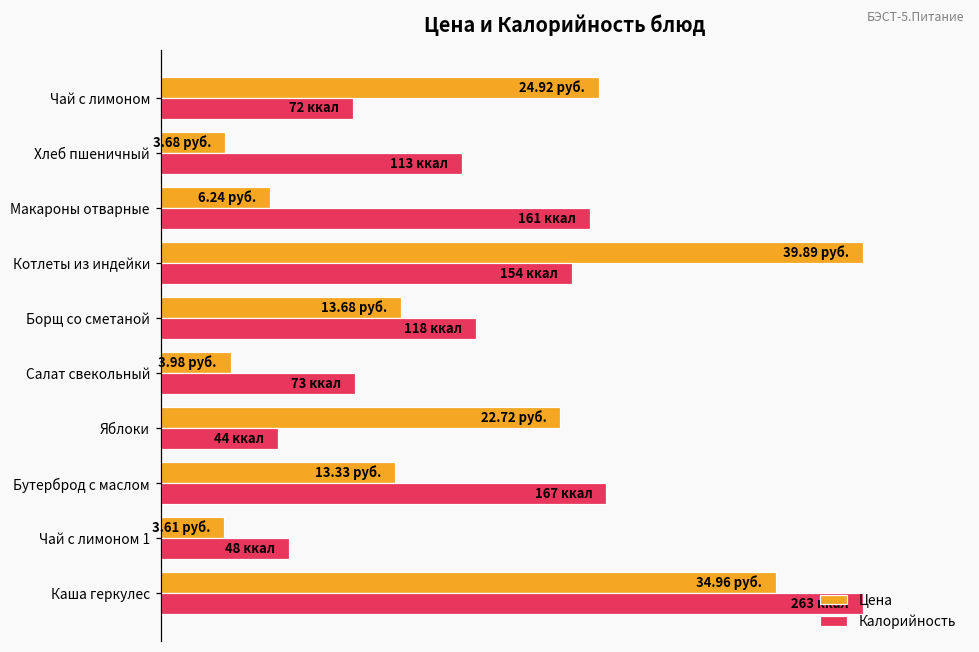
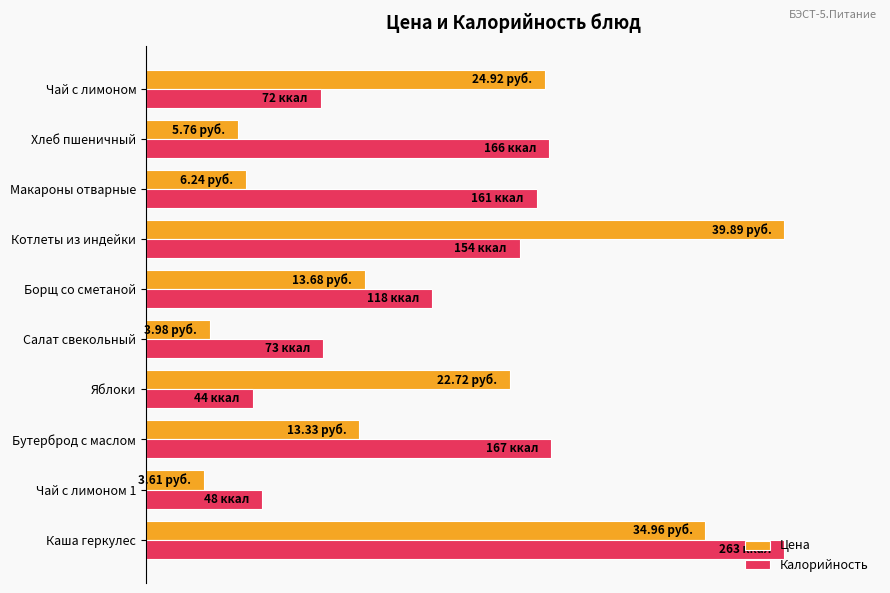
  {
    "Цена": {
-     "Хлеб пшеничный": 3.68
+     "Хлеб пшеничный": 5.76
    },
    "Калорийность": {
-     "Хлеб пшеничный": 113
+     "Хлеб пшеничный": 166
    }
  }
